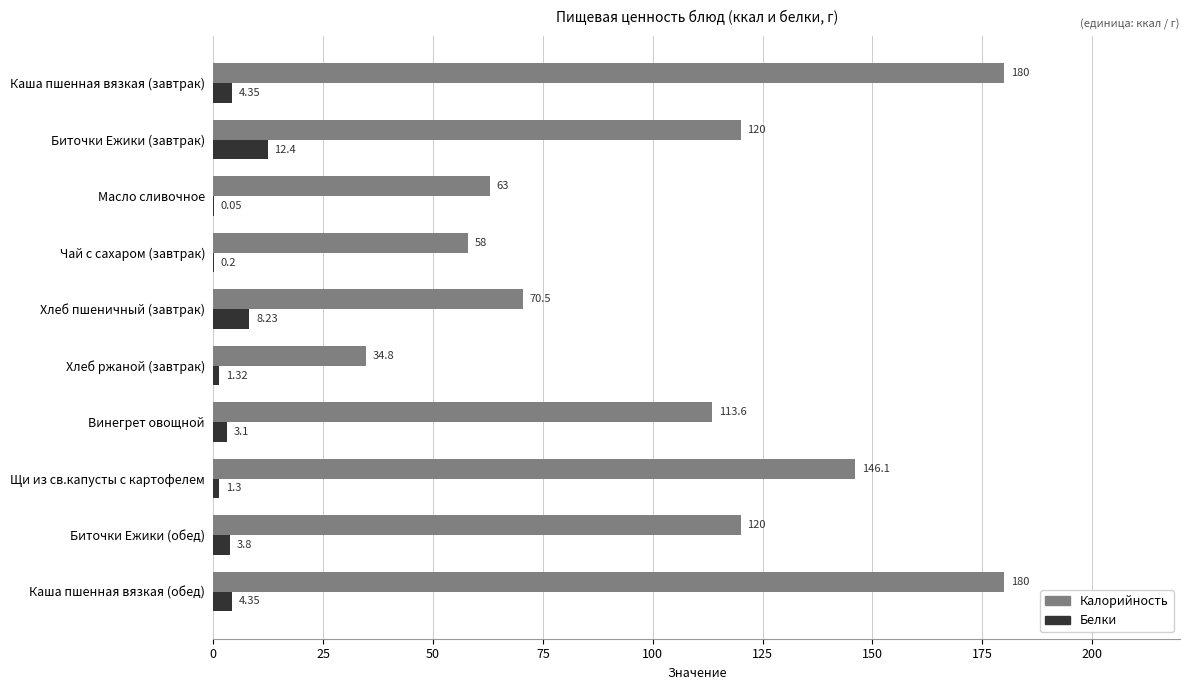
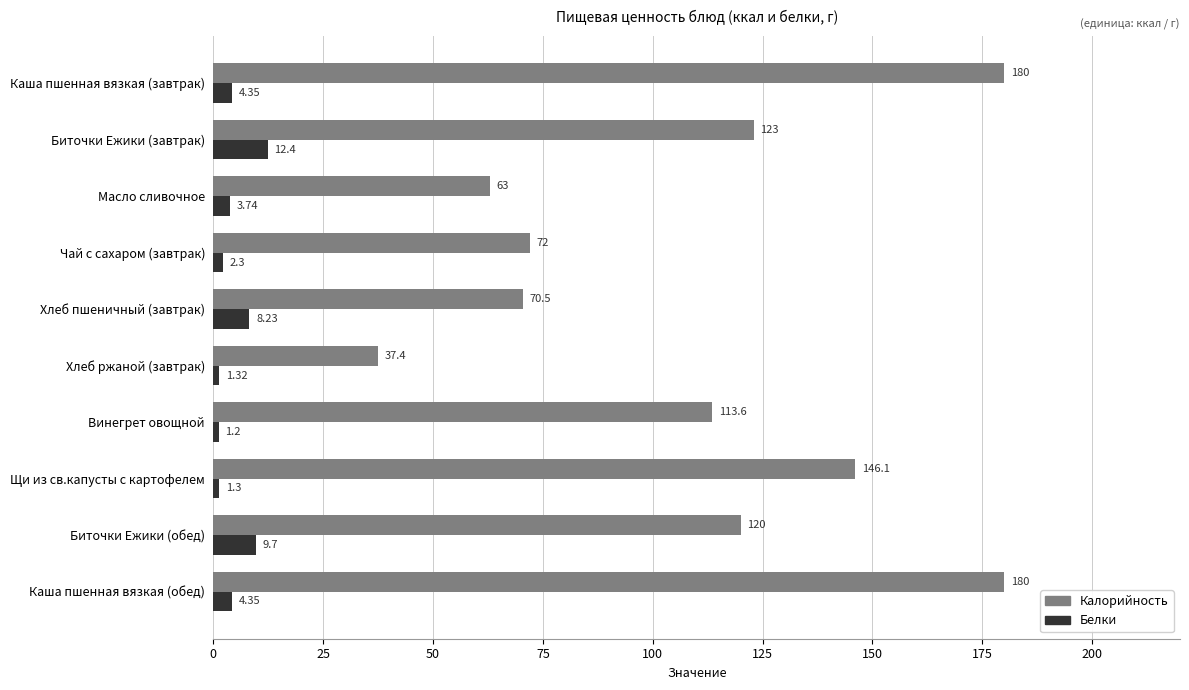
  {
    "Калорийность": {
      "Каша пшенная вязкая (завтрак)": 180,
-     "Биточки Ежики (завтрак)": 120,
+     "Биточки Ежики (завтрак)": 123,
      "Масло сливочное": 63,
-     "Чай с сахаром (завтрак)": 58,
+     "Чай с сахаром (завтрак)": 72,
      "Хлеб пшеничный (завтрак)": 70.5,
-     "Хлеб ржаной (завтрак)": 34.8,
+     "Хлеб ржаной (завтрак)": 37.4,
      "Винегрет овощной": 113.6,
      "Щи из св.капусты с картофелем": 146.1,
      "Биточки Ежики (обед)": 120,
      "Каша пшенная вязкая (обед)": 180
    },
    "Белки": {
      "Каша пшенная вязкая (завтрак)": 4.35,
      "Биточки Ежики (завтрак)": 12.4,
-     "Масло сливочное": 0.05,
-     "Чай с сахаром (завтрак)": 0.2,
+     "Масло сливочное": 3.74,
+     "Чай с сахаром (завтрак)": 2.3,
      "Хлеб пшеничный (завтрак)": 8.23,
      "Хлеб ржаной (завтрак)": 1.32,
-     "Винегрет овощной": 3.1,
+     "Винегрет овощной": 1.2,
      "Щи из св.капусты с картофелем": 1.3,
-     "Биточки Ежики (обед)": 3.8,
+     "Биточки Ежики (обед)": 9.7,
      "Каша пшенная вязкая (обед)": 4.35
    }
  }
